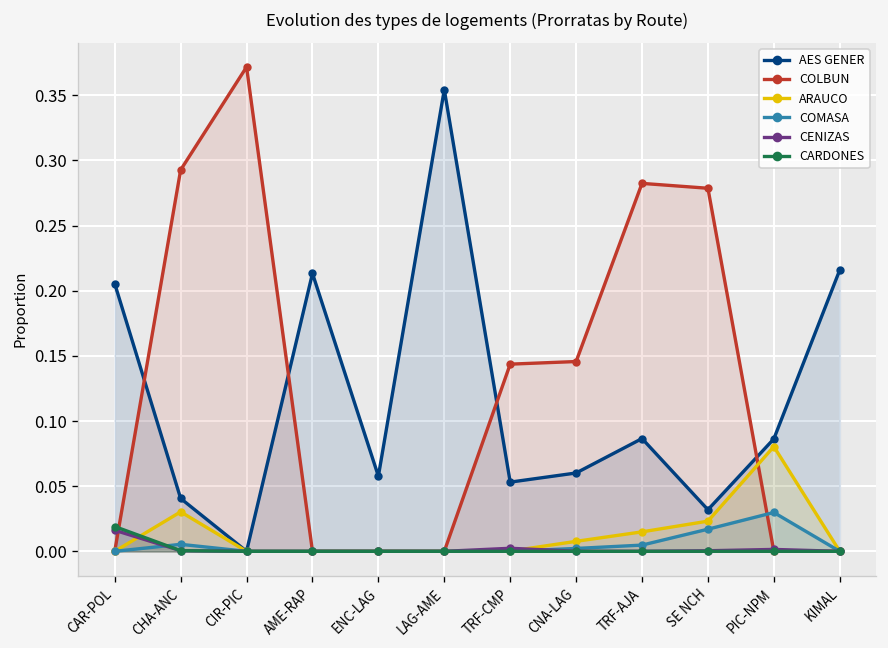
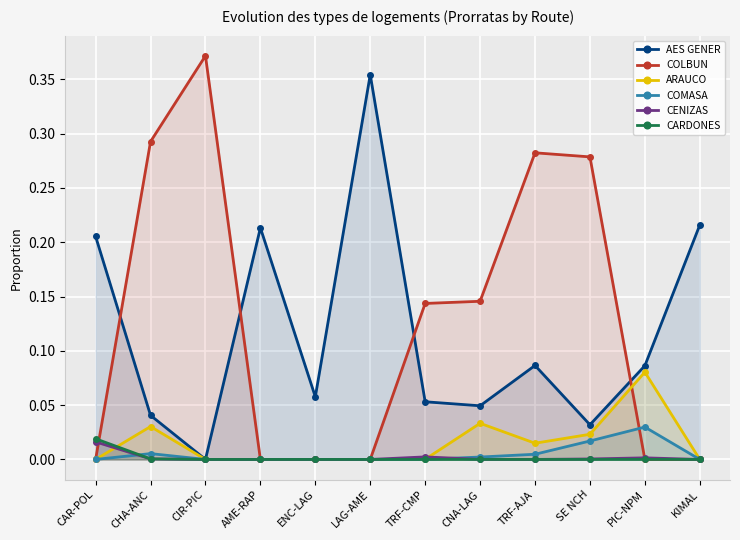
  {
    "AES GENER": {
      "CAR-POL": 0.205,
      "CHA-ANC": 0.041,
      "AME-RAP": 0.213,
      "ENC-LAG": 0.058,
      "LAG-AME": 0.354,
      "TRF-CMP": 0.053,
-     "CNA-LAG": 0.060,
+     "CNA-LAG": 0.049,
      "TRF-AJA": 0.087,
      "SE NCH": 0.032,
      "PIC-NPM": 0.086,
      "KIMAL": 0.216
    },
    "COLBUN": {
      "CHA-ANC": 0.293,
      "CIR-PIC": 0.372,
      "TRF-CMP": 0.144,
      "CNA-LAG": 0.146,
      "TRF-AJA": 0.282,
      "SE NCH": 0.279
    },
    "ARAUCO": {
      "CHA-ANC": 0.030,
-     "CNA-LAG": 0.008,
+     "CNA-LAG": 0.033,
      "TRF-AJA": 0.015,
      "SE NCH": 0.023,
      "PIC-NPM": 0.080
    },
    "COMASA": {
      "CHA-ANC": 0.005,
      "TRF-AJA": 0.005,
      "SE NCH": 0.017,
      "PIC-NPM": 0.030
    },
    "CENIZAS": {
      "CAR-POL": 0.016
    },
    "CARDONES": {
      "CAR-POL": 0.019
    }
  }
